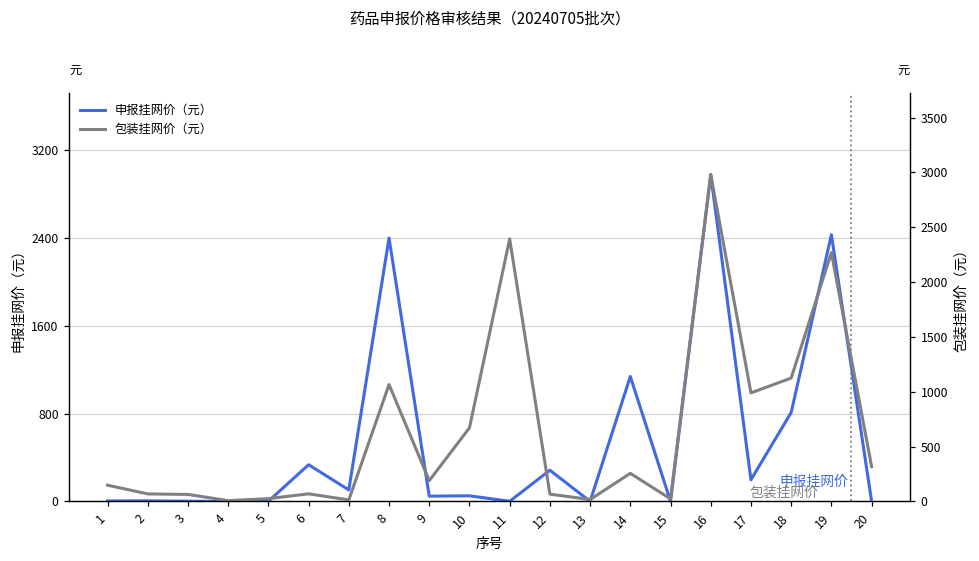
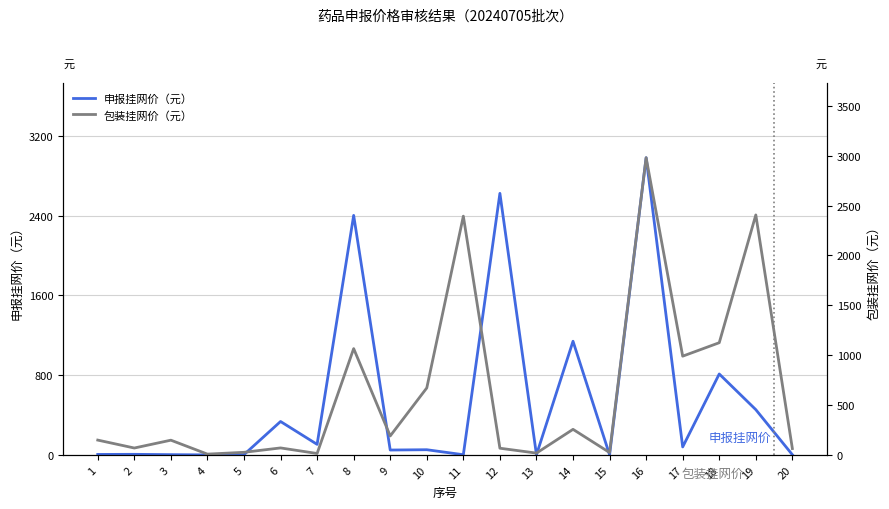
  {
    "申报挂网价（元）": {
      "1": 0,
      "2": 0,
      "3": 0,
      "4": 0,
      "5": 0,
      "6": 300,
      "7": 100,
      "8": 2400,
      "9": 0,
      "10": 100,
      "11": 0,
-     "12": 300,
+     "12": 2600,
      "13": 0,
      "14": 1100,
      "15": 0,
      "16": 3000,
-     "17": 200,
+     "17": 100,
      "18": 800,
-     "19": 2400,
+     "19": 500,
      "20": 0
    },
    "包装挂网价（元）": {
      "1": 100,
      "2": 100,
-     "3": 60,
+     "3": 150,
      "4": 0,
      "5": 0,
      "6": 100,
      "7": 0,
      "8": 1100,
      "9": 200,
      "10": 700,
      "11": 2400,
      "12": 100,
      "13": 0,
      "14": 300,
      "15": 0,
      "16": 3000,
      "17": 1000,
      "18": 1100,
-     "19": 2300,
-     "20": 300
+     "19": 2400,
+     "20": 100
    }
  }
